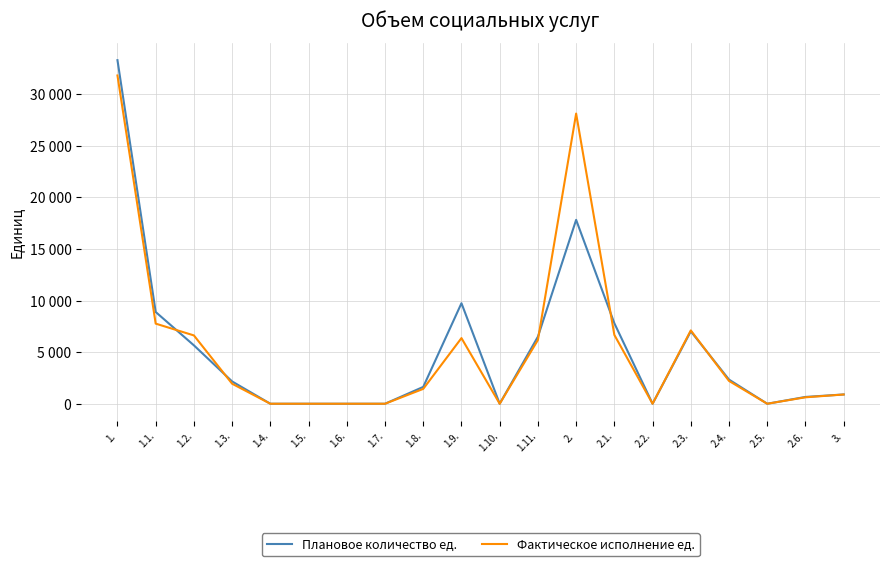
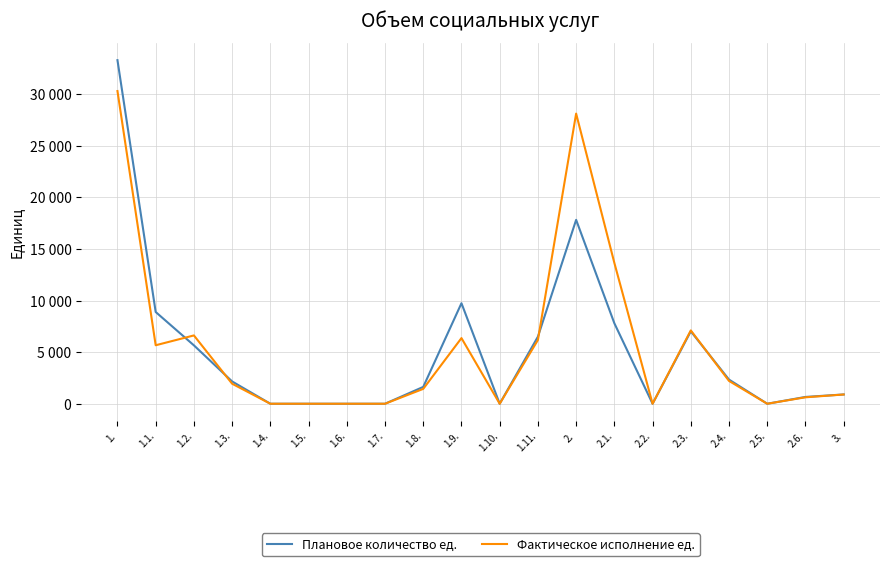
  {
    "Плановое количество ед.": {
      "1.": 33300,
      "1.1.": 8900,
      "1.2.": 5700,
      "1.9.": 9700,
      "1.11.": 6500,
      "2.": 17800,
      "2.1.": 7800
    },
    "Фактическое исполнение ед.": {
-     "1.": 31800,
-     "1.1.": 7800,
+     "1.": 30300,
+     "1.1.": 5700,
      "1.2.": 6600,
      "1.9.": 6400,
      "1.11.": 6200,
      "2.": 28100,
-     "2.1.": 6700
+     "2.1.": 13600
    }
  }
